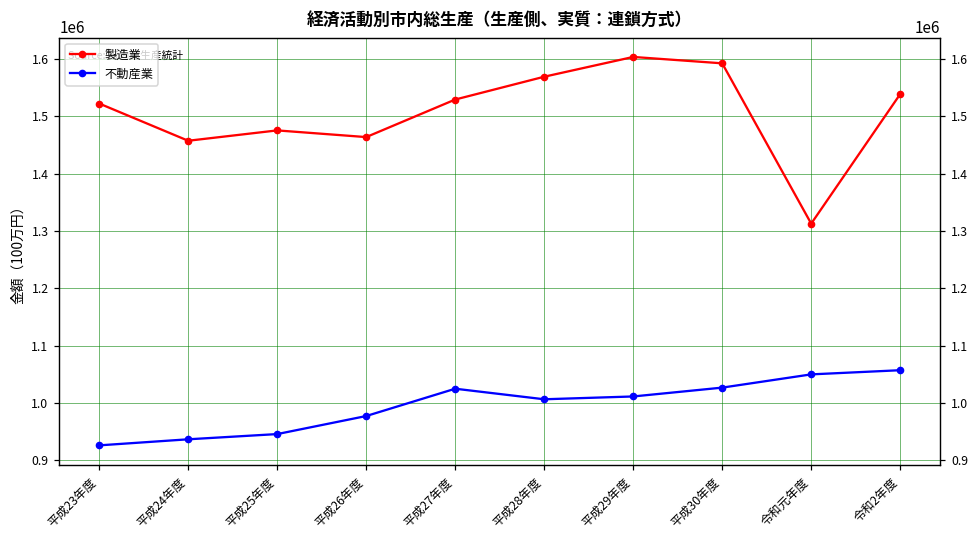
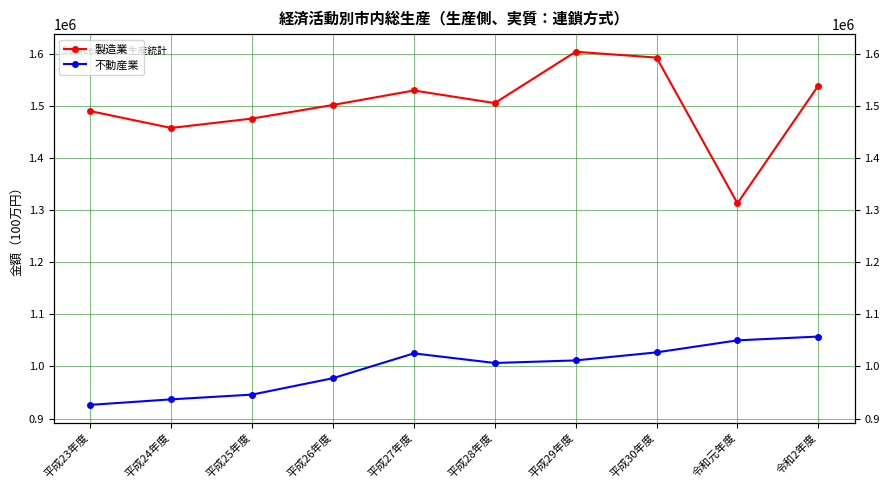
  {
    "製造業": {
-     "平成23年度": 1520000,
+     "平成23年度": 1490000,
      "平成24年度": 1460000,
      "平成25年度": 1480000,
-     "平成26年度": 1460000,
+     "平成26年度": 1500000,
      "平成27年度": 1530000,
-     "平成28年度": 1570000,
+     "平成28年度": 1510000,
      "平成29年度": 1600000,
      "平成30年度": 1590000,
      "令和元年度": 1310000,
      "令和2年度": 1540000
    },
    "不動産業": {
      "平成23年度": 930000,
      "平成24年度": 940000,
      "平成25年度": 950000,
      "平成26年度": 980000,
      "平成27年度": 1030000,
      "平成28年度": 1010000,
      "平成29年度": 1010000,
      "平成30年度": 1030000,
      "令和元年度": 1050000,
      "令和2年度": 1060000
    }
  }
